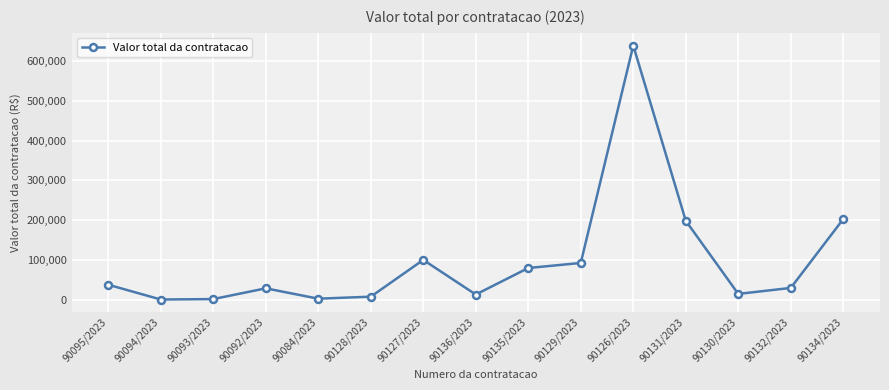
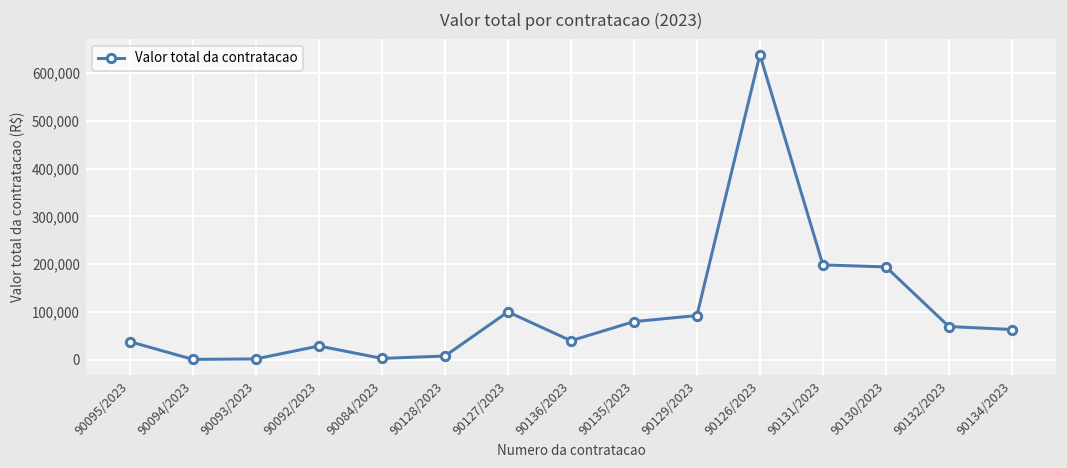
  {
    "90095/2023": "40,000",
    "90094/2023": "0",
    "90093/2023": "0",
    "90092/2023": "30,000",
    "90084/2023": "0",
    "90128/2023": "10,000",
    "90127/2023": "100,000",
-   "90136/2023": "10,000",
+   "90136/2023": "40,000",
    "90135/2023": "80,000",
    "90129/2023": "90,000",
    "90126/2023": "640,000",
    "90131/2023": "200,000",
-   "90130/2023": "20,000",
-   "90132/2023": "30,000",
-   "90134/2023": "200,000"
+   "90130/2023": "190,000",
+   "90132/2023": "70,000",
+   "90134/2023": "60,000"
  }
